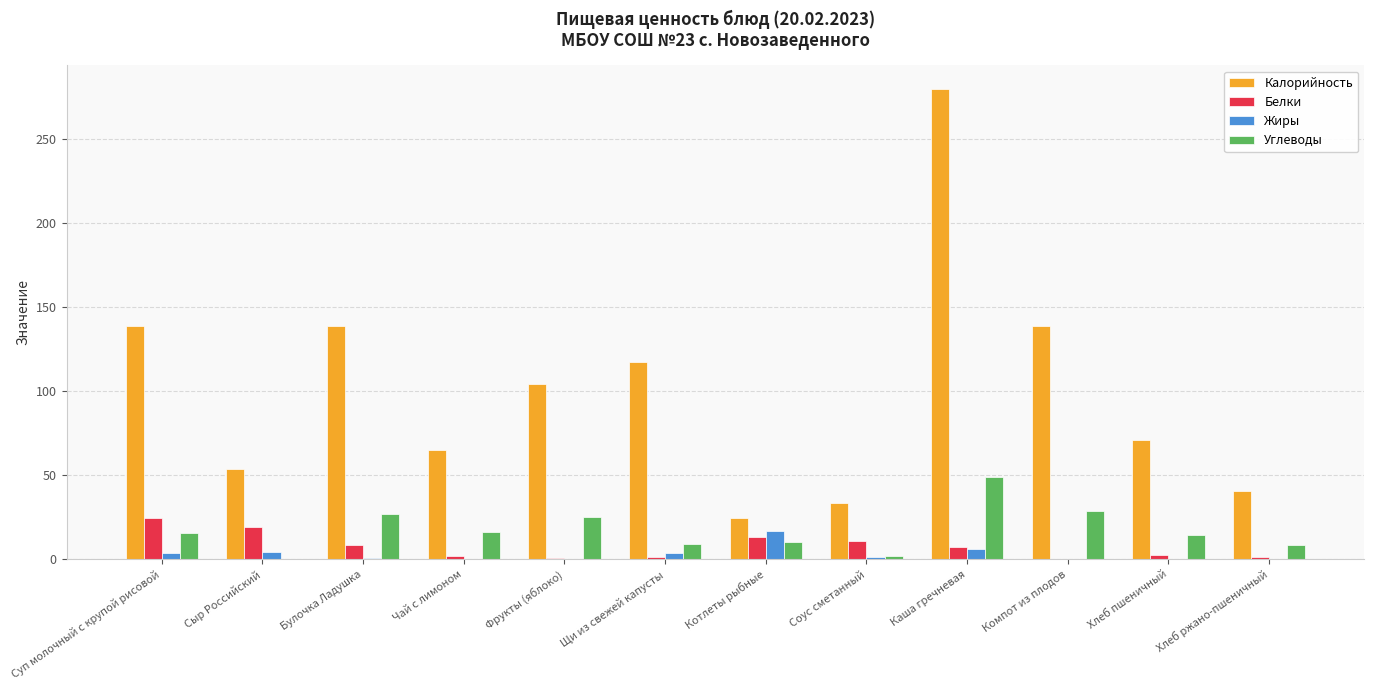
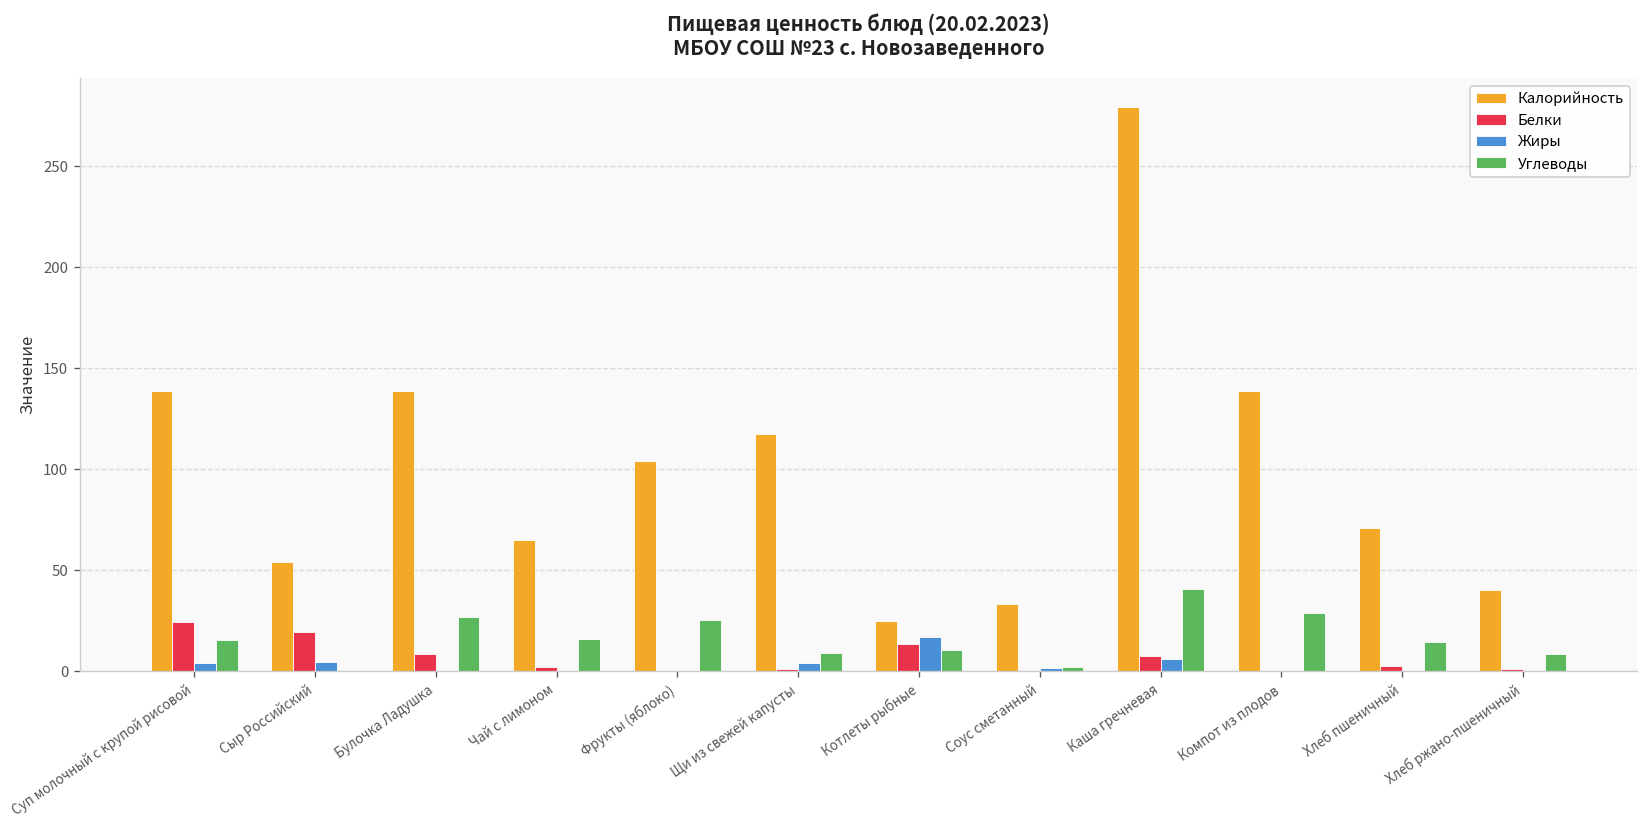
  {
    "Калорийность": {
      "Суп молочный с крупой рисовой": 139,
      "Сыр Российский": 54,
      "Булочка Ладушка": 139,
      "Чай с лимоном": 65,
      "Фрукты (яблоко)": 104,
      "Щи из свежей капусты": 117,
      "Котлеты рыбные": 25,
      "Соус сметанный": 33,
      "Каша гречневая": 280,
      "Компот из плодов": 139,
      "Хлеб пшеничный": 71,
      "Хлеб ржано-пшеничный": 40
    },
    "Белки": {
      "Суп молочный с крупой рисовой": 24,
      "Сыр Российский": 19,
      "Булочка Ладушка": 9,
      "Чай с лимоном": 2,
      "Котлеты рыбные": 13,
-     "Соус сметанный": 11,
+     "Соус сметанный": 0,
      "Каша гречневая": 8,
      "Хлеб пшеничный": 2
    },
    "Жиры": {
      "Суп молочный с крупой рисовой": 4,
      "Сыр Российский": 4,
      "Чай с лимоном": 0,
      "Фрукты (яблоко)": 0,
      "Щи из свежей капусты": 4,
      "Котлеты рыбные": 17,
      "Соус сметанный": 2,
      "Каша гречневая": 6,
      "Компот из плодов": 0
    },
    "Углеводы": {
      "Суп молочный с крупой рисовой": 16,
      "Сыр Российский": 0,
      "Булочка Ладушка": 27,
      "Чай с лимоном": 16,
      "Фрукты (яблоко)": 25,
      "Щи из свежей капусты": 9,
      "Котлеты рыбные": 10,
      "Соус сметанный": 2,
-     "Каша гречневая": 49,
+     "Каша гречневая": 41,
      "Компот из плодов": 29,
      "Хлеб пшеничный": 15,
      "Хлеб ржано-пшеничный": 9
    }
  }
